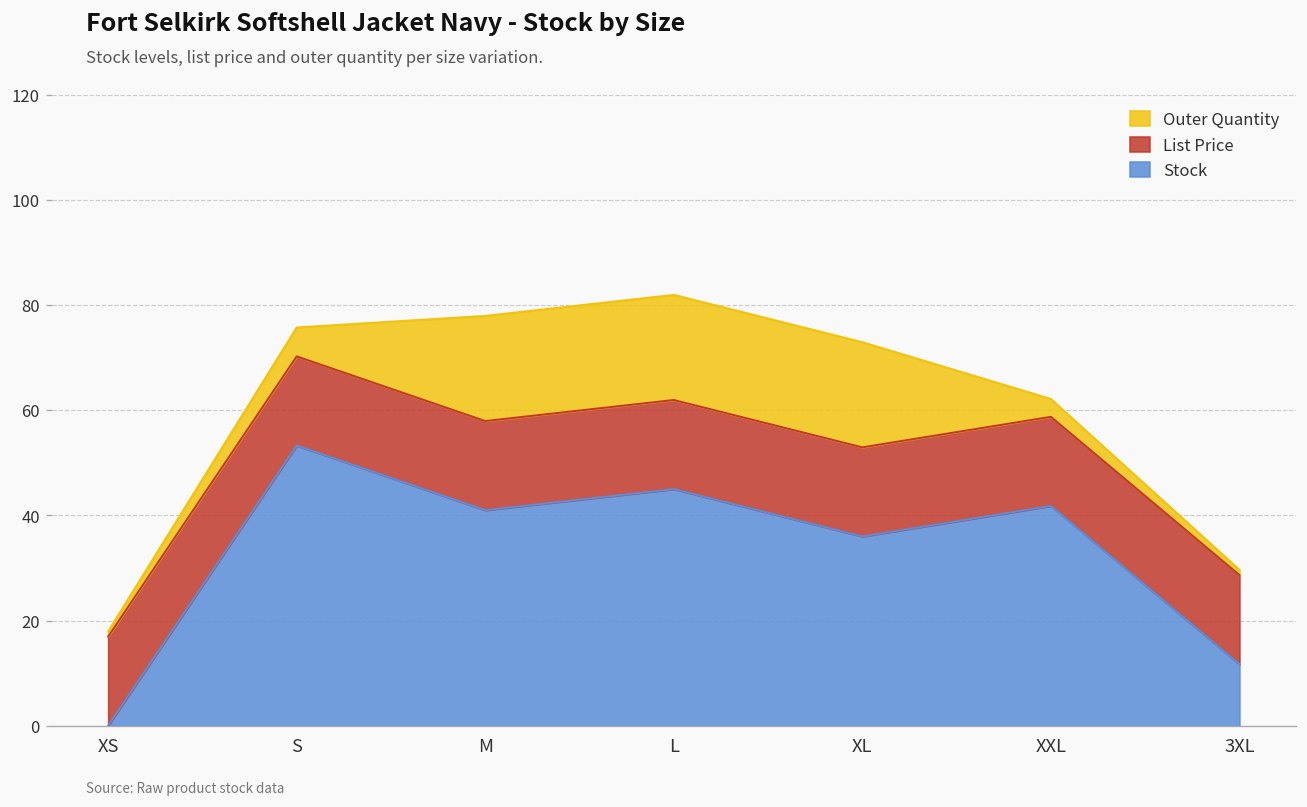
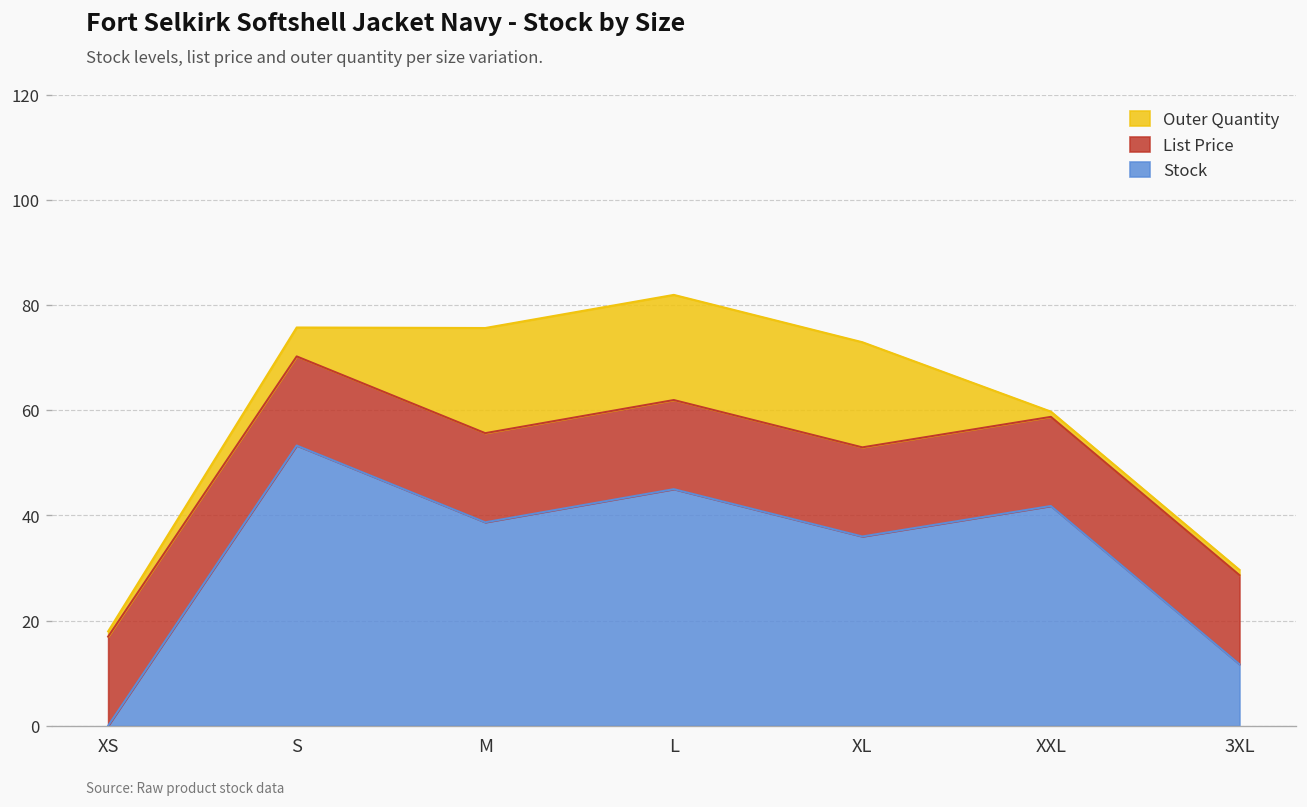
  {
    "Stock": {
      "XS": 0,
      "S": 53,
-     "M": 41,
+     "M": 39,
      "L": 45,
      "XL": 36,
      "XXL": 42,
      "3XL": 12
    },
    "List Price": {
      "XS": 17,
      "S": 17,
      "M": 17,
      "L": 17,
      "XL": 17,
      "XXL": 17,
      "3XL": 17
    },
    "Outer Quantity": {
      "XS": 1,
      "S": 6,
      "M": 20,
      "L": 20,
      "XL": 20,
-     "XXL": 3,
+     "XXL": 1,
      "3XL": 1
    }
  }
